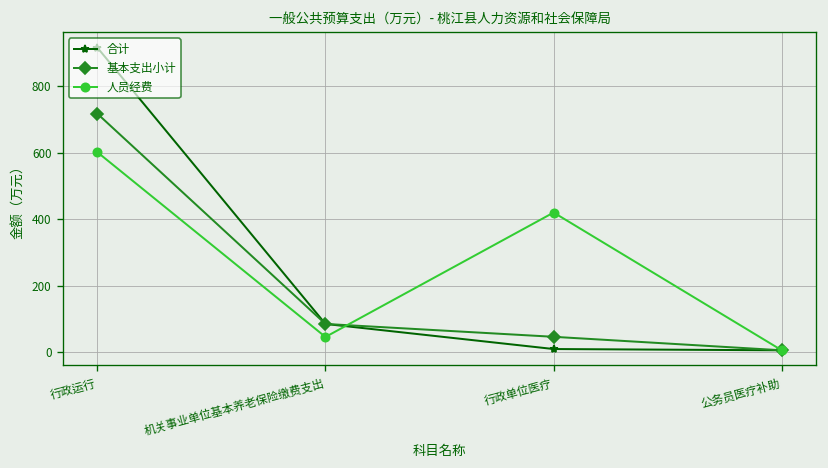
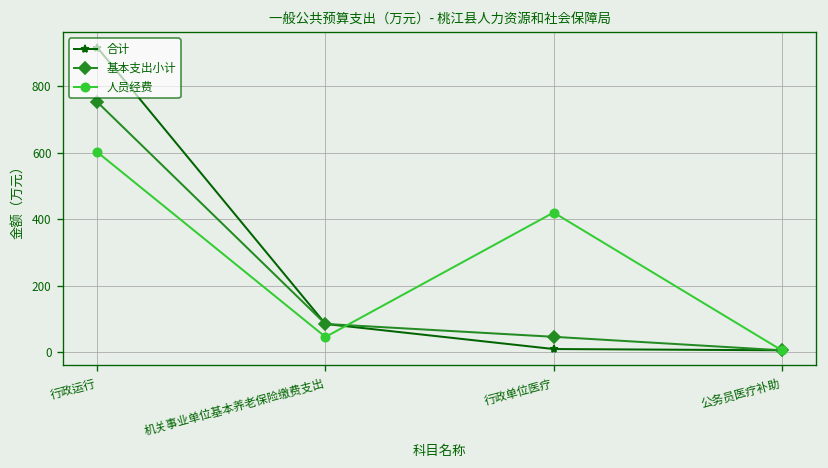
  {
    "合计": {
      "行政单位医疗": 10
    },
    "基本支出小计": {
-     "行政运行": 720,
+     "行政运行": 750,
      "行政单位医疗": 50
    },
    "人员经费": {
      "行政运行": 600,
      "机关事业单位基本养老保险缴费支出": 50,
      "行政单位医疗": 420
    }
  }
